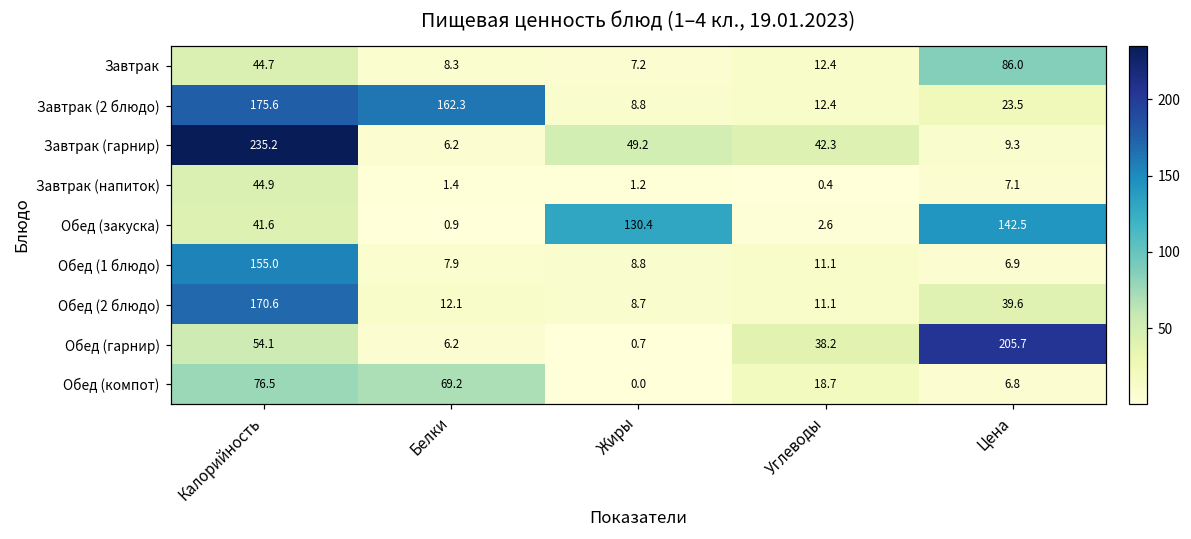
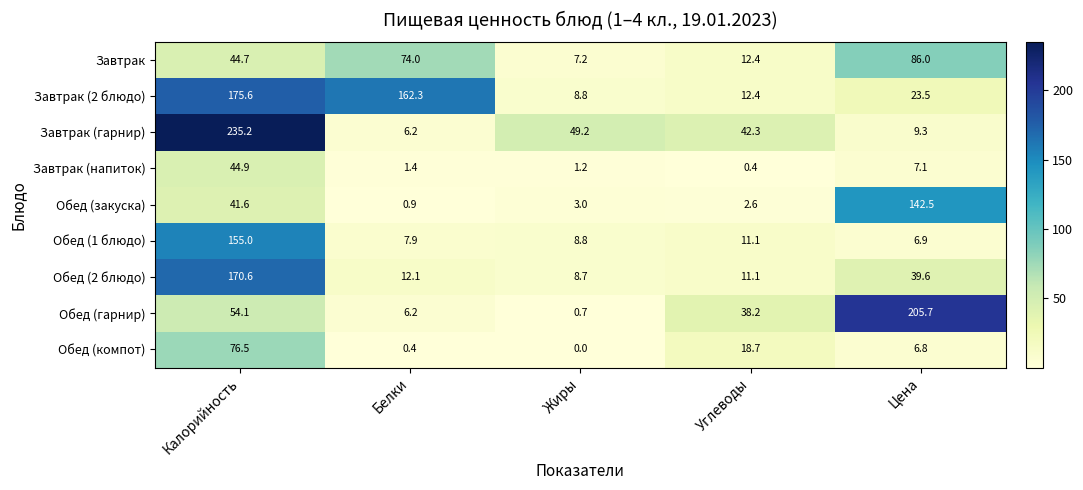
  {
    "Завтрак": {
      "Калорийность": 44.7,
-     "Белки": 8.3,
+     "Белки": 74.0,
      "Жиры": 7.2,
      "Углеводы": 12.4,
      "Цена": 86.0
    },
    "Завтрак (2 блюдо)": {
      "Калорийность": 175.6,
      "Белки": 162.3,
      "Жиры": 8.8,
      "Углеводы": 12.4,
      "Цена": 23.5
    },
    "Завтрак (гарнир)": {
      "Калорийность": 235.2,
      "Белки": 6.2,
      "Жиры": 49.2,
      "Углеводы": 42.3,
      "Цена": 9.3
    },
    "Завтрак (напиток)": {
      "Калорийность": 44.9,
      "Белки": 1.4,
      "Жиры": 1.2,
      "Углеводы": 0.4,
      "Цена": 7.1
    },
    "Обед (закуска)": {
      "Калорийность": 41.6,
      "Белки": 0.9,
-     "Жиры": 130.4,
+     "Жиры": 3.0,
      "Углеводы": 2.6,
      "Цена": 142.5
    },
    "Обед (1 блюдо)": {
      "Калорийность": 155.0,
      "Белки": 7.9,
      "Жиры": 8.8,
      "Углеводы": 11.1,
      "Цена": 6.9
    },
    "Обед (2 блюдо)": {
      "Калорийность": 170.6,
      "Белки": 12.1,
      "Жиры": 8.7,
      "Углеводы": 11.1,
      "Цена": 39.6
    },
    "Обед (гарнир)": {
      "Калорийность": 54.1,
      "Белки": 6.2,
      "Жиры": 0.7,
      "Углеводы": 38.2,
      "Цена": 205.7
    },
    "Обед (компот)": {
      "Калорийность": 76.5,
-     "Белки": 69.2,
+     "Белки": 0.4,
      "Жиры": 0.0,
      "Углеводы": 18.7,
      "Цена": 6.8
    }
  }
